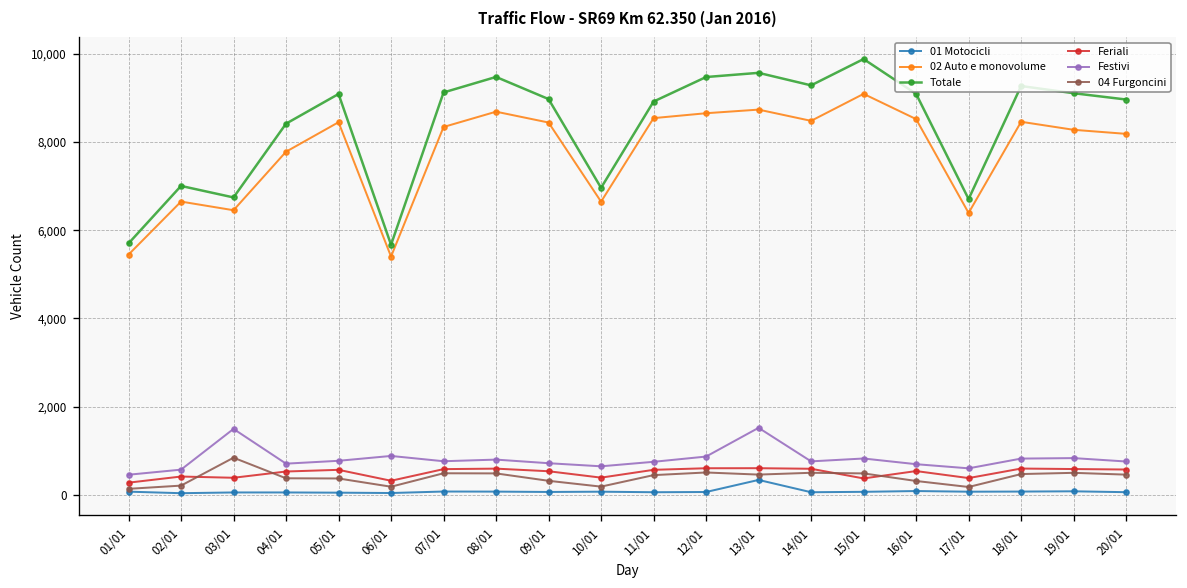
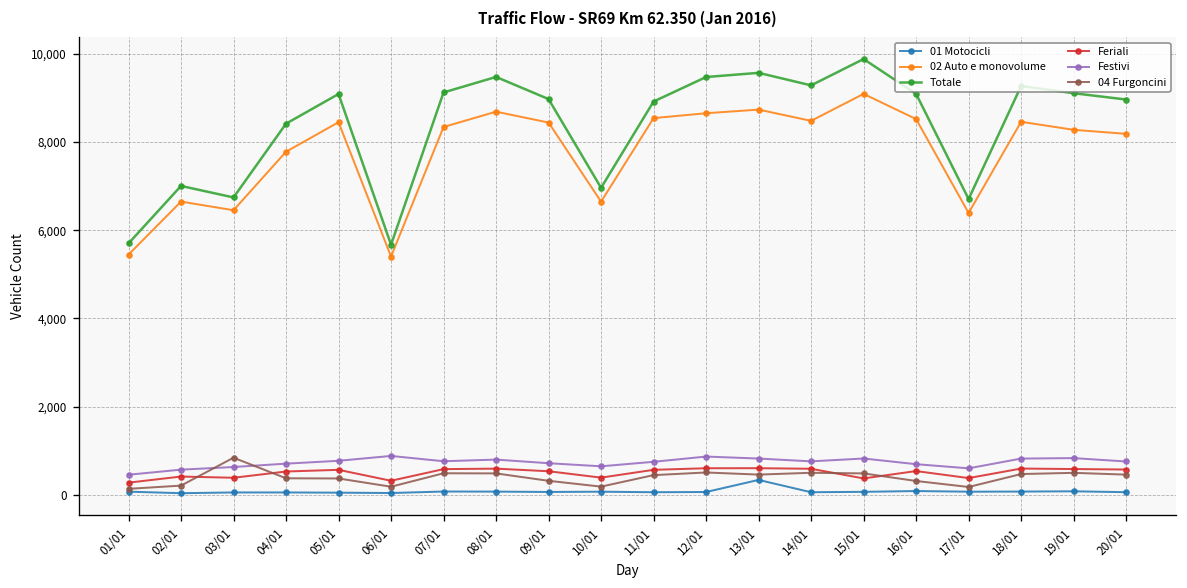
  {
    "01 Motocicli": {
      "02/01": "0",
      "03/01": "100",
      "04/01": "100",
      "05/01": "0",
      "06/01": "0",
      "07/01": "100",
      "08/01": "100",
      "09/01": "100",
      "10/01": "100",
      "11/01": "100",
      "12/01": "100",
      "13/01": "300",
      "14/01": "100",
      "15/01": "100",
      "16/01": "100",
      "17/01": "100",
      "18/01": "100",
      "19/01": "100",
      "20/01": "100"
    },
    "02 Auto e monovolume": {
      "01/01": "5,400",
      "02/01": "6,600",
      "03/01": "6,500",
      "04/01": "7,800",
      "05/01": "8,400",
      "06/01": "5,400",
      "07/01": "8,300",
      "08/01": "8,700",
      "09/01": "8,400",
      "10/01": "6,600",
      "11/01": "8,500",
      "12/01": "8,700",
      "13/01": "8,700",
      "14/01": "8,500",
      "15/01": "9,100",
      "16/01": "8,500",
      "17/01": "6,400",
      "18/01": "8,500",
      "19/01": "8,300",
      "20/01": "8,200"
    },
    "Totale": {
      "01/01": "5,700",
      "02/01": "7,000",
      "03/01": "6,700",
      "04/01": "8,400",
      "05/01": "9,100",
      "06/01": "5,700",
      "07/01": "9,100",
      "08/01": "9,500",
      "09/01": "9,000",
      "10/01": "7,000",
      "11/01": "8,900",
      "12/01": "9,500",
      "13/01": "9,600",
      "14/01": "9,300",
      "15/01": "9,900",
      "17/01": "6,700",
      "20/01": "9,000"
    },
    "Feriali": {
      "01/01": "300",
      "02/01": "400",
      "03/01": "400",
      "04/01": "500",
      "05/01": "600",
      "06/01": "300",
      "07/01": "600",
      "08/01": "600",
      "09/01": "500",
      "10/01": "400",
      "11/01": "600",
      "12/01": "600",
      "13/01": "600",
      "14/01": "600",
      "15/01": "400",
      "16/01": "500",
      "17/01": "400",
      "18/01": "600",
      "19/01": "600",
      "20/01": "600"
    },
    "Festivi": {
      "01/01": "500",
      "02/01": "600",
-     "03/01": "1,500",
+     "03/01": "600",
      "04/01": "700",
      "05/01": "800",
      "06/01": "900",
      "07/01": "800",
      "08/01": "800",
      "09/01": "700",
      "10/01": "600",
      "11/01": "700",
      "12/01": "900",
-     "13/01": "1,500",
+     "13/01": "800",
      "14/01": "800",
      "15/01": "800",
      "16/01": "700",
      "17/01": "600",
      "18/01": "800",
      "19/01": "800",
      "20/01": "800"
    },
    "04 Furgoncini": {
      "02/01": "200",
      "03/01": "800",
      "04/01": "400",
      "05/01": "400",
      "06/01": "200",
      "07/01": "500",
      "08/01": "500",
      "09/01": "300",
      "10/01": "200",
      "11/01": "400",
      "12/01": "500",
      "13/01": "500",
      "14/01": "500",
      "15/01": "500",
      "16/01": "300",
      "17/01": "200",
      "18/01": "500",
      "19/01": "500",
      "20/01": "500"
    }
  }
